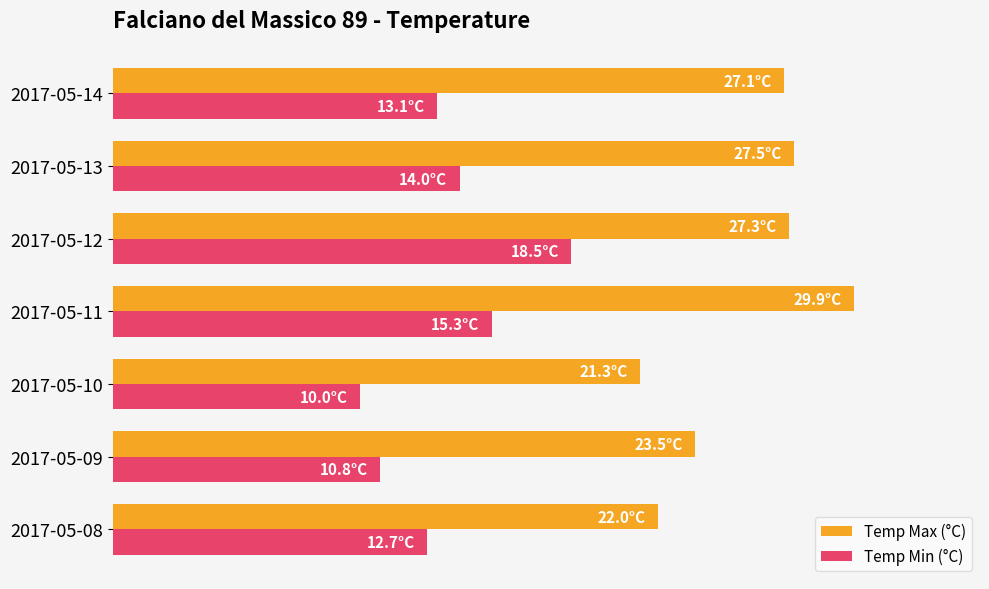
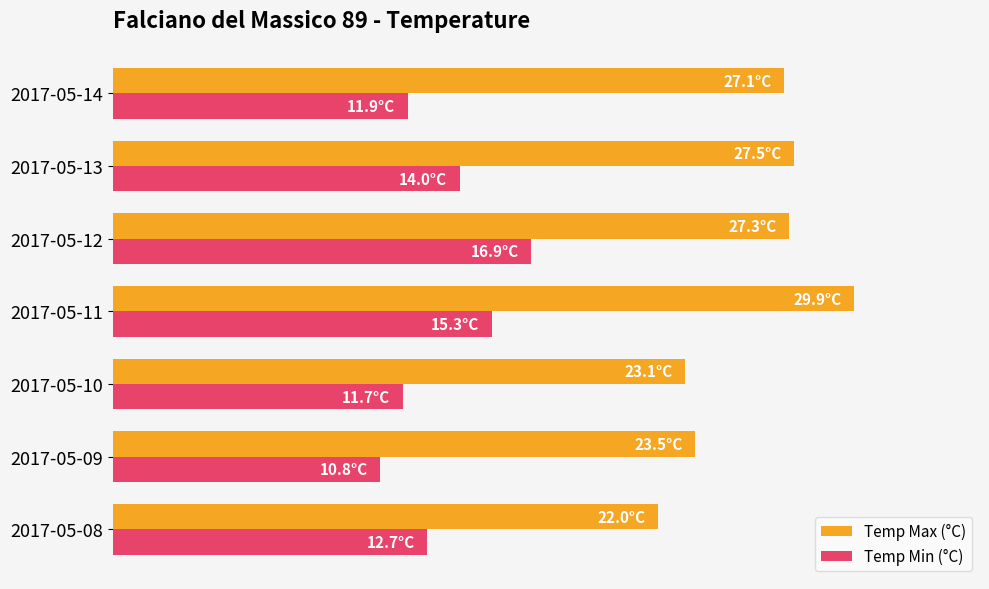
  {
    "Temp Max (°C)": {
      "2017-05-14": "27.1°C",
      "2017-05-13": "27.5°C",
      "2017-05-12": "27.3°C",
      "2017-05-11": "29.9°C",
-     "2017-05-10": "21.3°C",
+     "2017-05-10": "23.1°C",
      "2017-05-09": "23.5°C",
      "2017-05-08": "22.0°C"
    },
    "Temp Min (°C)": {
-     "2017-05-14": "13.1°C",
+     "2017-05-14": "11.9°C",
      "2017-05-13": "14.0°C",
-     "2017-05-12": "18.5°C",
+     "2017-05-12": "16.9°C",
      "2017-05-11": "15.3°C",
-     "2017-05-10": "10.0°C",
+     "2017-05-10": "11.7°C",
      "2017-05-09": "10.8°C",
      "2017-05-08": "12.7°C"
    }
  }
